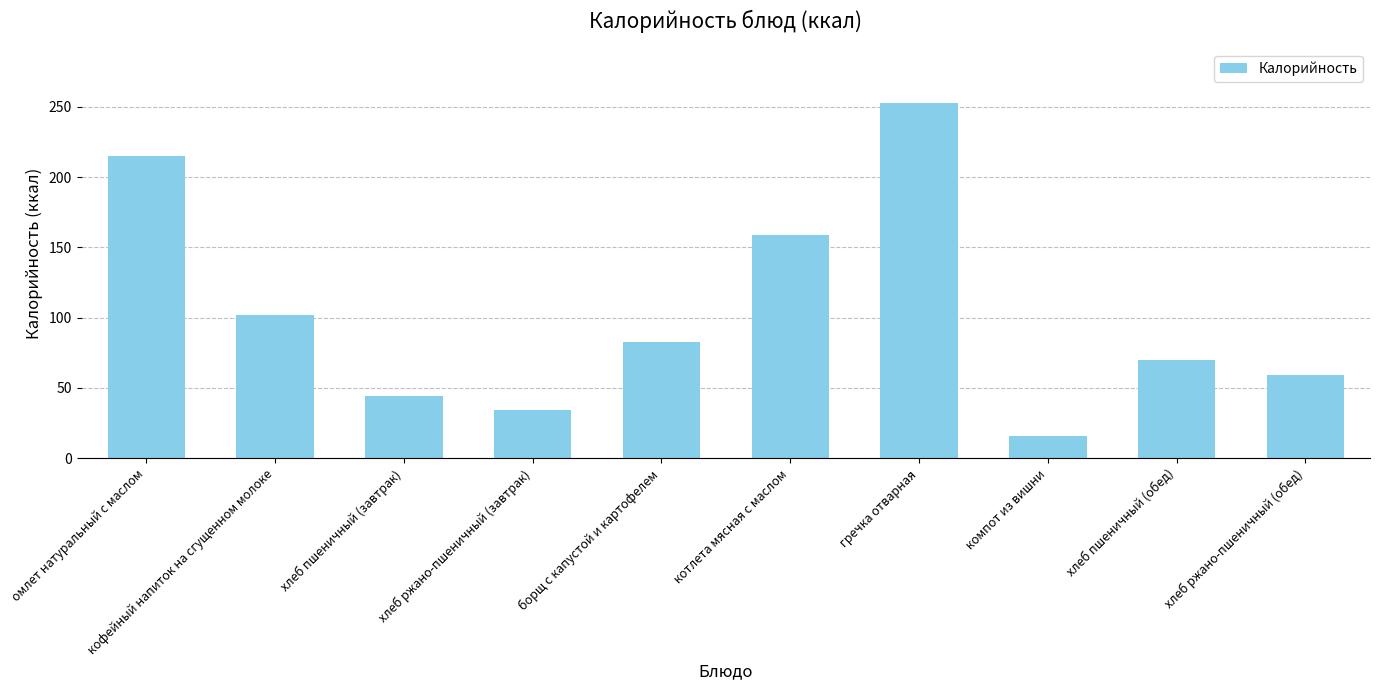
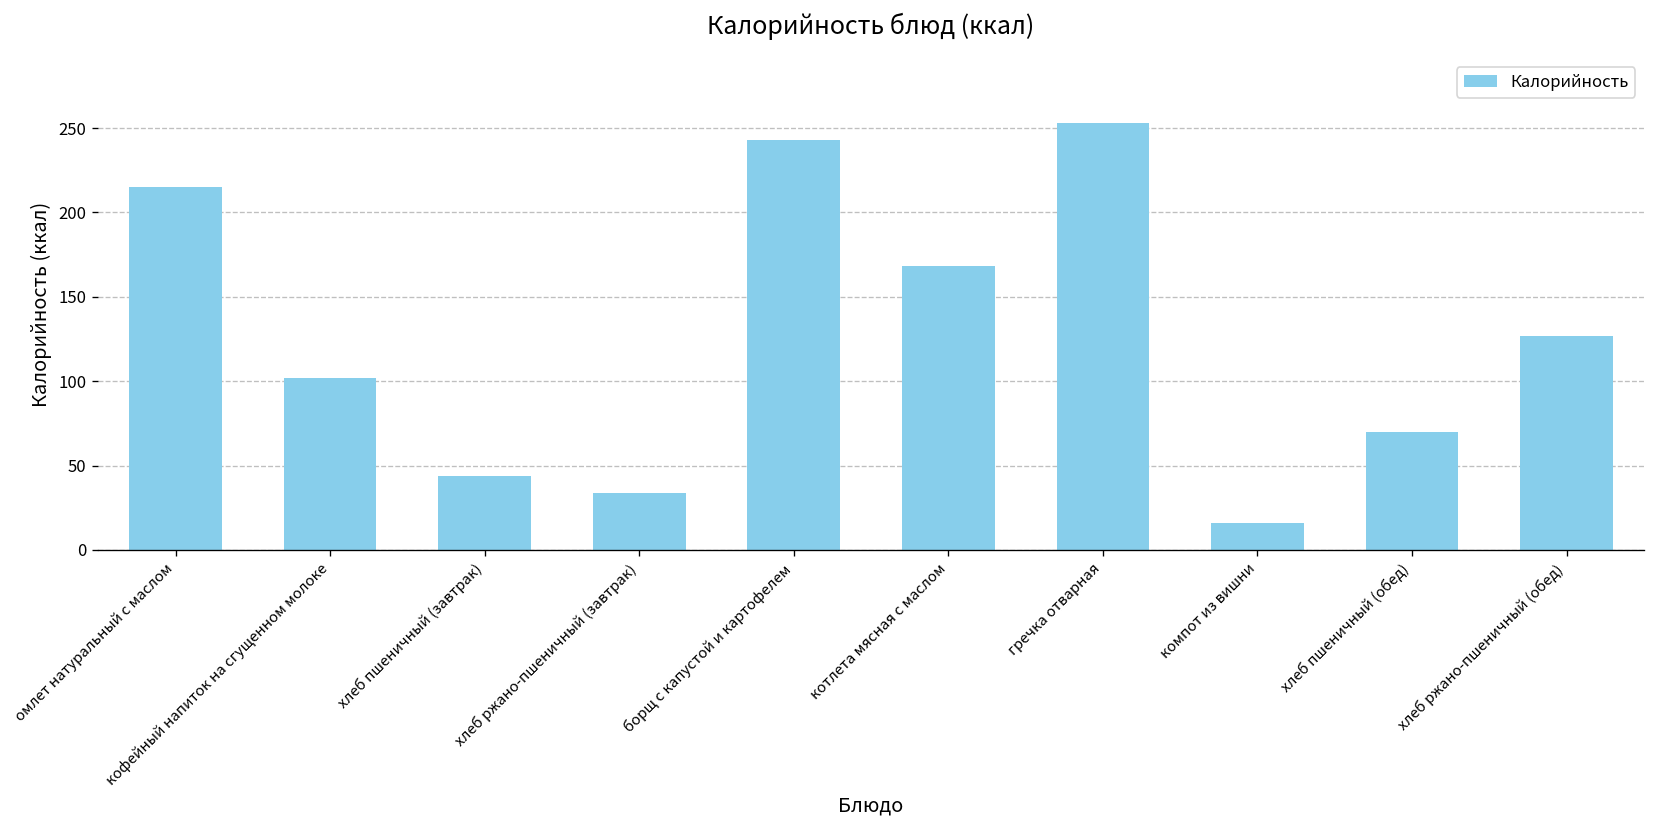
  {
    "омлет натуральный с маслом": 215,
    "кофейный напиток на сгущенном молоке": 102,
    "хлеб пшеничный (завтрак)": 44,
    "хлеб ржано-пшеничный (завтрак)": 34,
-   "борщ с капустой и картофелем": 83,
-   "котлета мясная с маслом": 159,
+   "борщ с капустой и картофелем": 243,
+   "котлета мясная с маслом": 168,
    "гречка отварная": 253,
    "компот из вишни": 16,
    "хлеб пшеничный (обед)": 70,
-   "хлеб ржано-пшеничный (обед)": 59
+   "хлеб ржано-пшеничный (обед)": 127
  }
